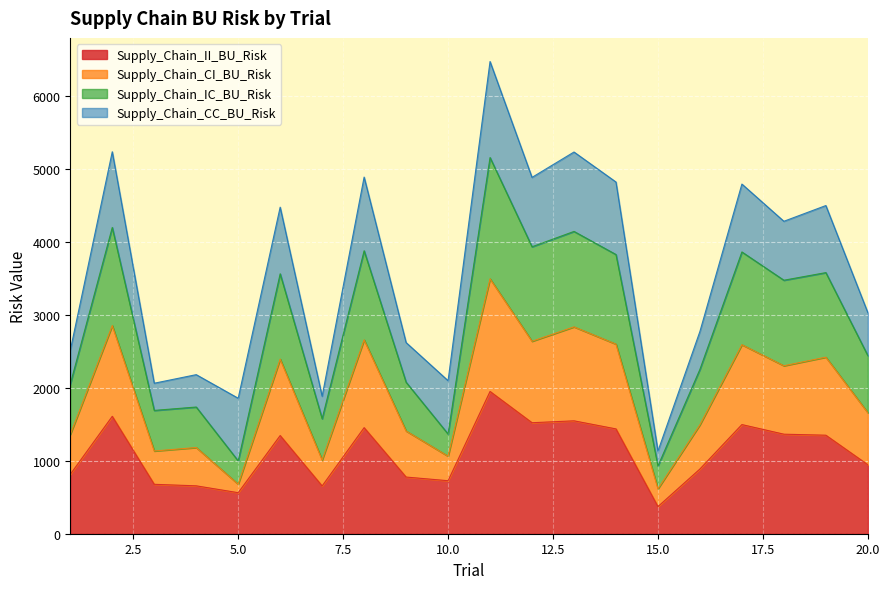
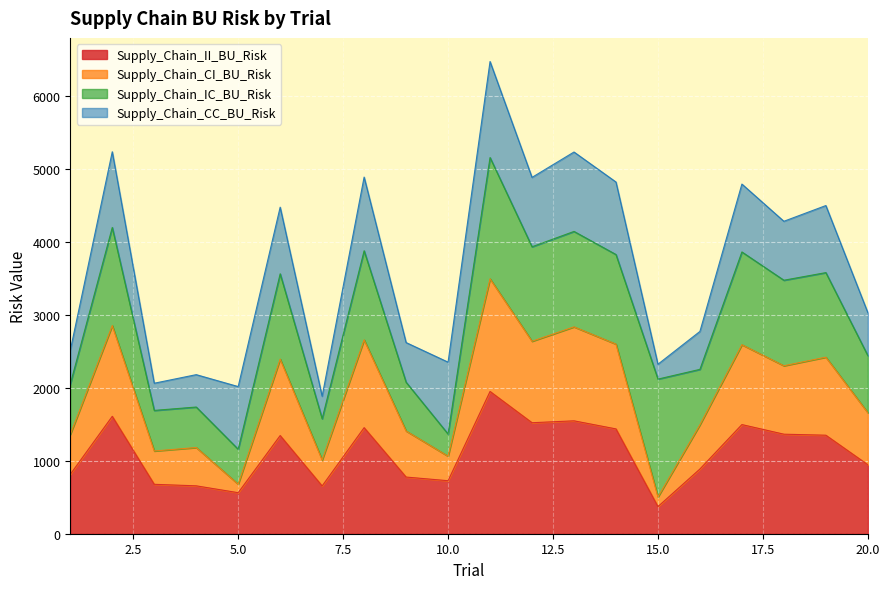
  {
    "Supply_Chain_II_BU_Risk": {
      "5.0": 600,
      "10.0": 700,
      "15.0": 400,
      "20.0": 900
    },
    "Supply_Chain_CI_BU_Risk": {
      "5.0": 100,
      "10.0": 300,
-     "15.0": 200,
+     "15.0": 100,
      "20.0": 700
    },
    "Supply_Chain_IC_BU_Risk": {
-     "5.0": 300,
+     "5.0": 500,
      "10.0": 300,
-     "15.0": 300,
+     "15.0": 1600,
      "20.0": 800
    },
    "Supply_Chain_CC_BU_Risk": {
      "5.0": 900,
-     "10.0": 700,
+     "10.0": 1000,
      "15.0": 200,
      "20.0": 600
    }
  }
